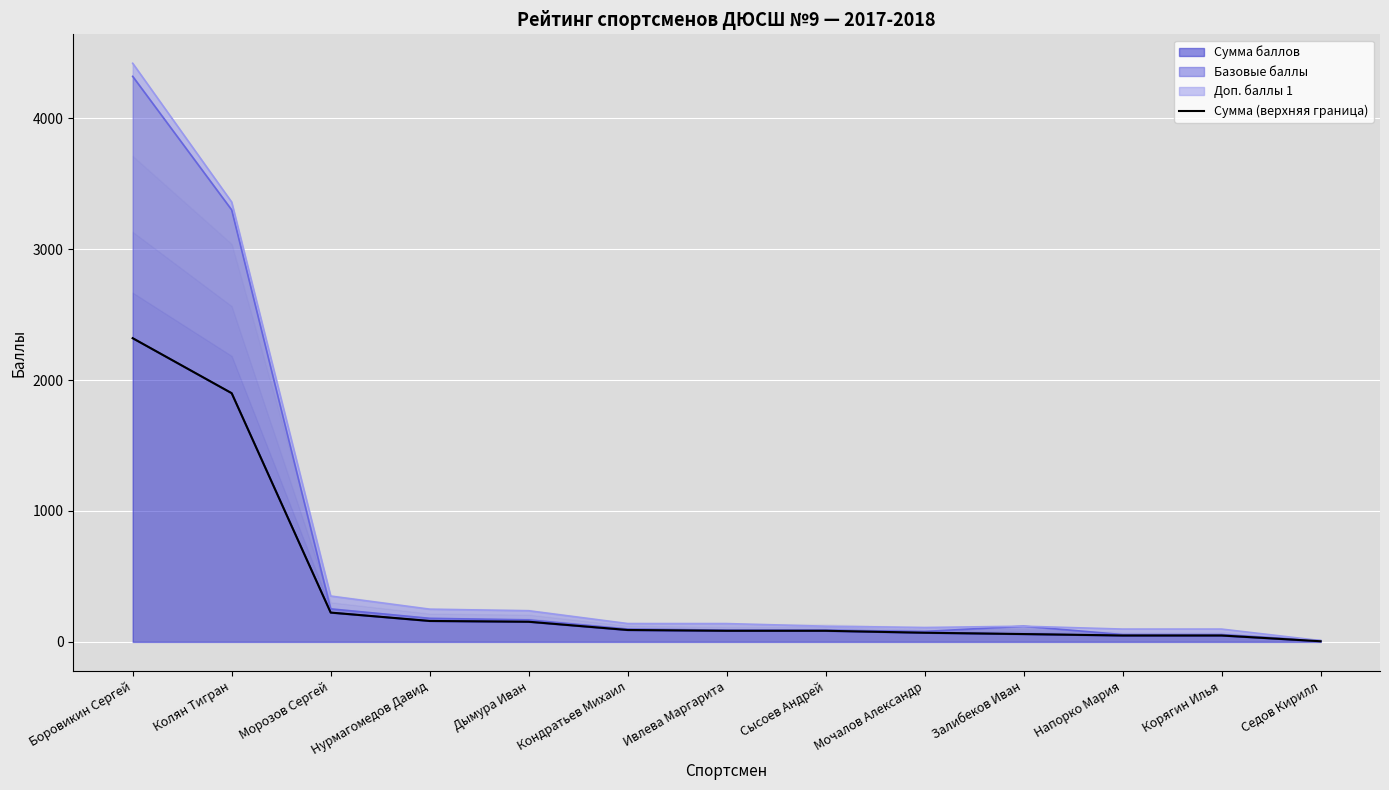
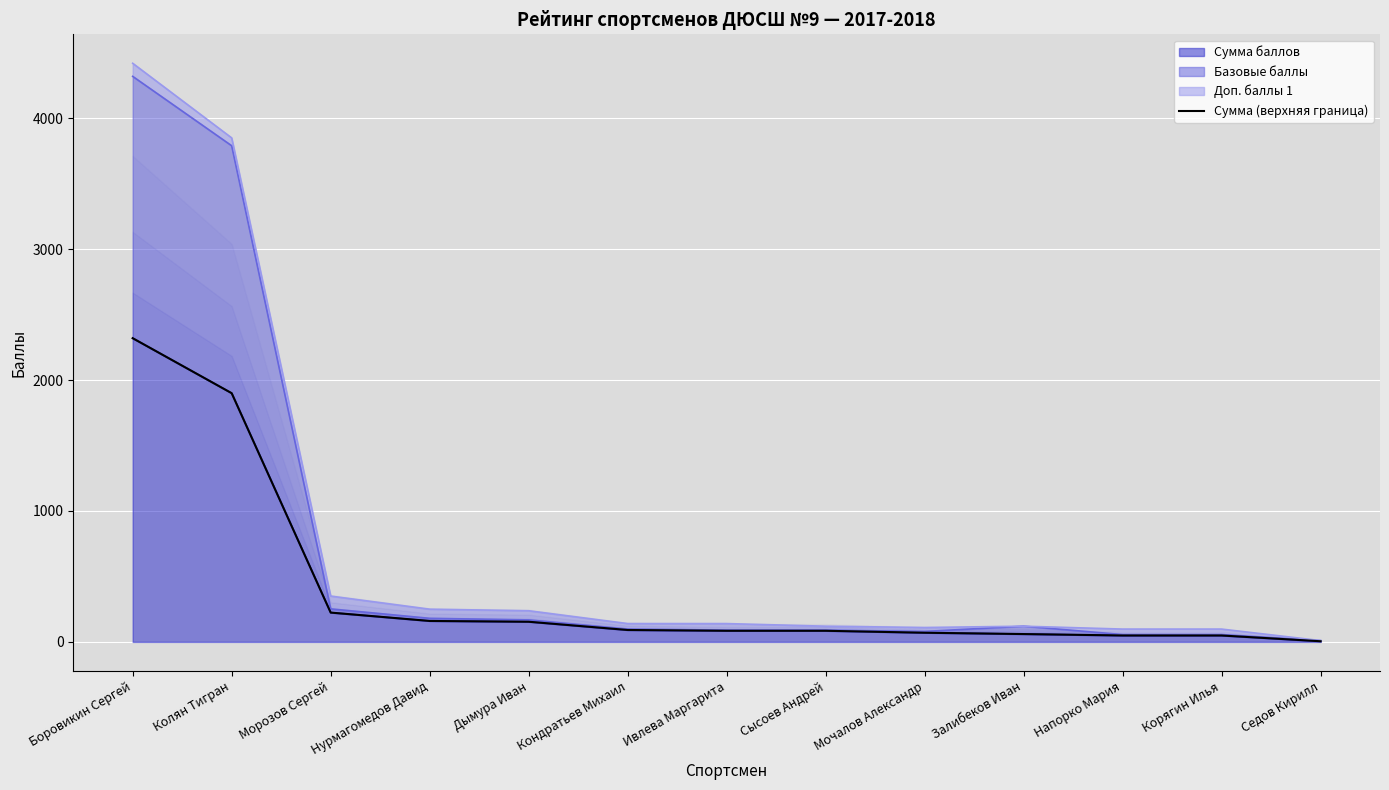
  {
    "Базовые баллы": {
      "Боровикин Сергей": 2000,
-     "Колян Тигран": 1400
+     "Колян Тигран": 1890
    }
  }
